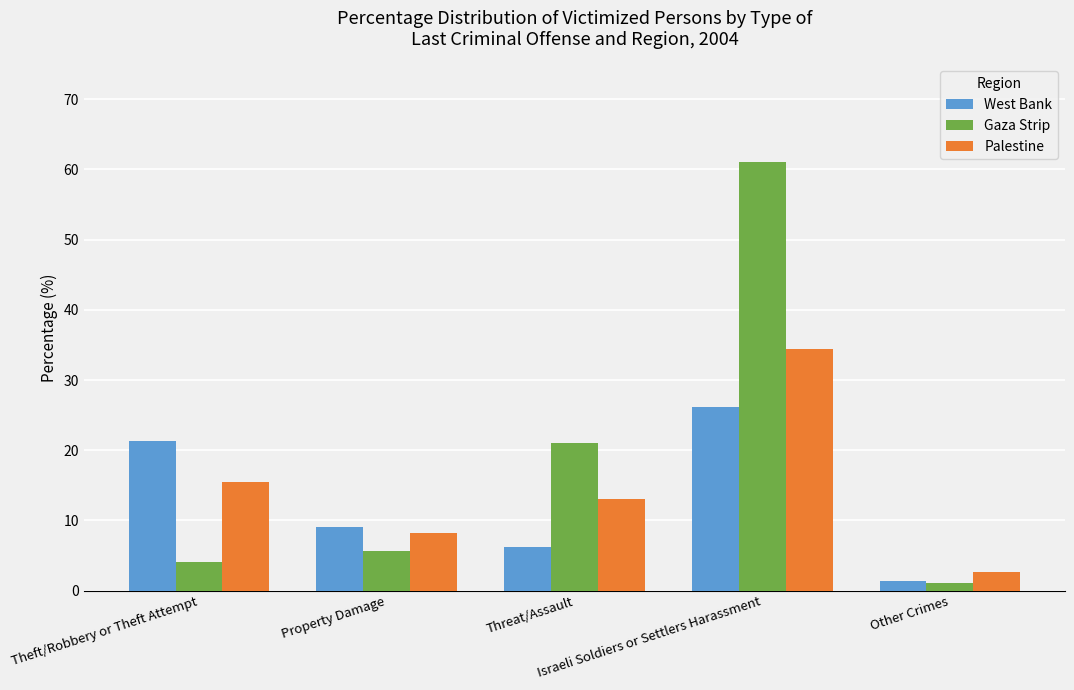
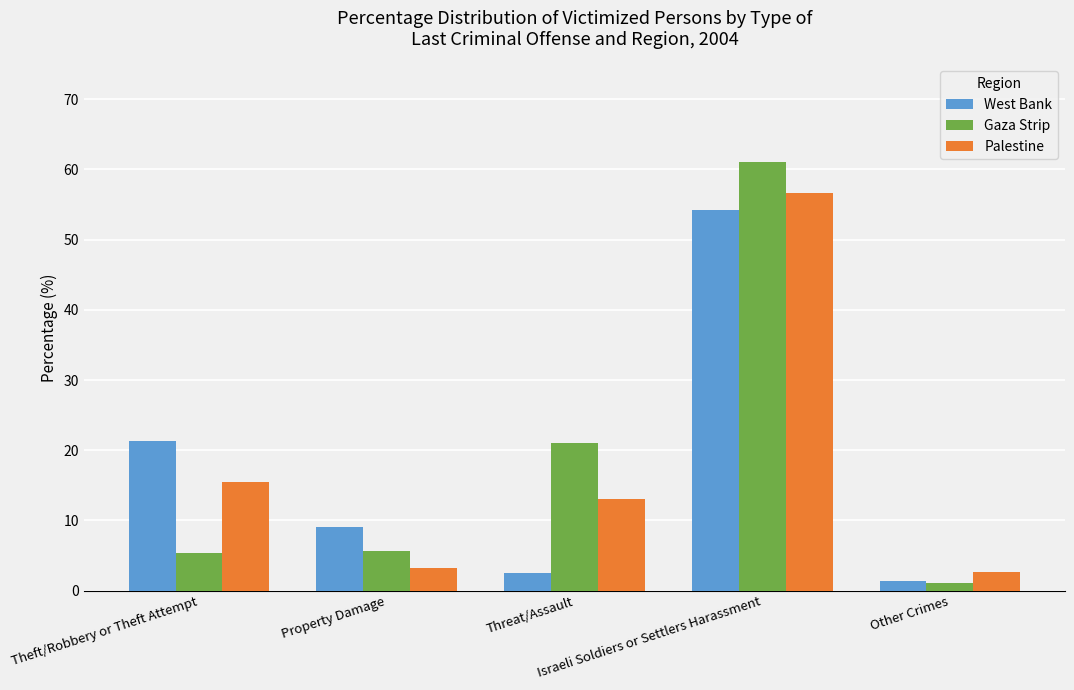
  {
    "West Bank": {
      "Theft/Robbery or Theft Attempt": 21,
      "Property Damage": 9,
-     "Threat/Assault": 6,
-     "Israeli Soldiers or Settlers Harassment": 26,
+     "Threat/Assault": 3,
+     "Israeli Soldiers or Settlers Harassment": 54,
      "Other Crimes": 1
    },
    "Gaza Strip": {
-     "Theft/Robbery or Theft Attempt": 4,
+     "Theft/Robbery or Theft Attempt": 5,
      "Property Damage": 6,
      "Threat/Assault": 21,
      "Israeli Soldiers or Settlers Harassment": 61,
      "Other Crimes": 1
    },
    "Palestine": {
      "Theft/Robbery or Theft Attempt": 16,
-     "Property Damage": 8,
+     "Property Damage": 3,
      "Threat/Assault": 13,
-     "Israeli Soldiers or Settlers Harassment": 34,
+     "Israeli Soldiers or Settlers Harassment": 57,
      "Other Crimes": 3
    }
  }
